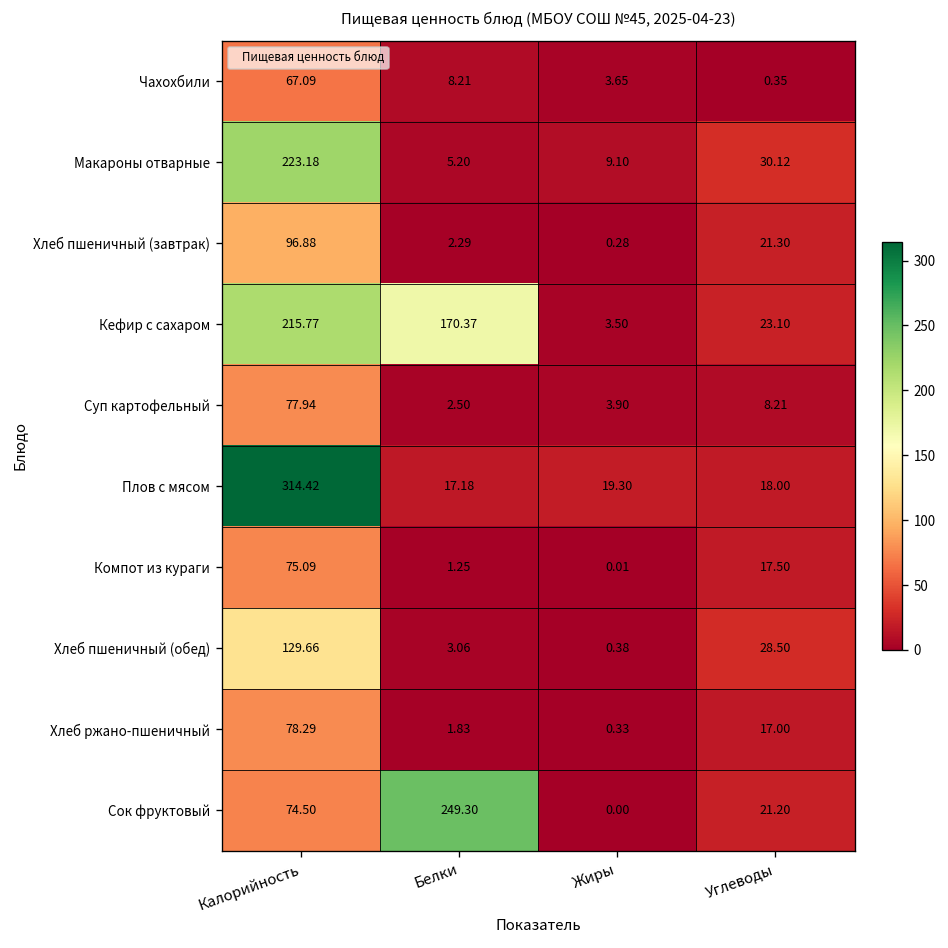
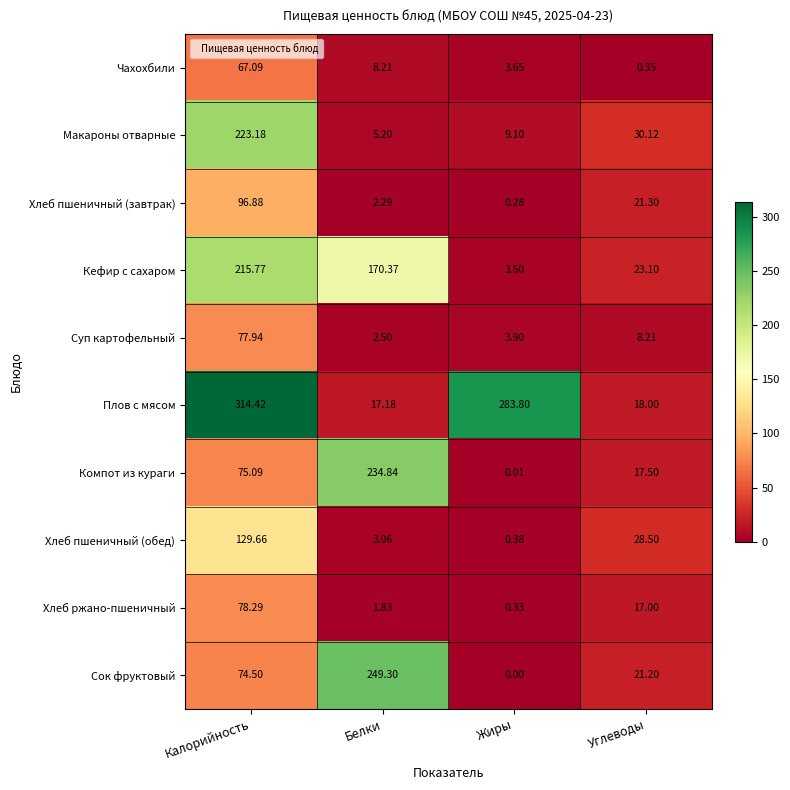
  {
    "Чахохбили": {
      "Калорийность": 67.09,
      "Белки": 8.21,
      "Жиры": 3.65,
      "Углеводы": 0.35
    },
    "Макароны отварные": {
      "Калорийность": 223.18,
      "Белки": 5.20,
      "Жиры": 9.10,
      "Углеводы": 30.12
    },
    "Хлеб пшеничный (завтрак)": {
      "Калорийность": 96.88,
      "Белки": 2.29,
      "Жиры": 0.28,
      "Углеводы": 21.30
    },
    "Кефир с сахаром": {
      "Калорийность": 215.77,
      "Белки": 170.37,
      "Жиры": 3.50,
      "Углеводы": 23.10
    },
    "Суп картофельный": {
      "Калорийность": 77.94,
      "Белки": 2.50,
      "Жиры": 3.90,
      "Углеводы": 8.21
    },
    "Плов с мясом": {
      "Калорийность": 314.42,
      "Белки": 17.18,
-     "Жиры": 19.30,
+     "Жиры": 283.80,
      "Углеводы": 18.00
    },
    "Компот из кураги": {
      "Калорийность": 75.09,
-     "Белки": 1.25,
+     "Белки": 234.84,
      "Жиры": 0.01,
      "Углеводы": 17.50
    },
    "Хлеб пшеничный (обед)": {
      "Калорийность": 129.66,
      "Белки": 3.06,
      "Жиры": 0.38,
      "Углеводы": 28.50
    },
    "Хлеб ржано-пшеничный": {
      "Калорийность": 78.29,
      "Белки": 1.83,
      "Жиры": 0.33,
      "Углеводы": 17.00
    },
    "Сок фруктовый": {
      "Калорийность": 74.50,
      "Белки": 249.30,
      "Жиры": 0.00,
      "Углеводы": 21.20
    }
  }
